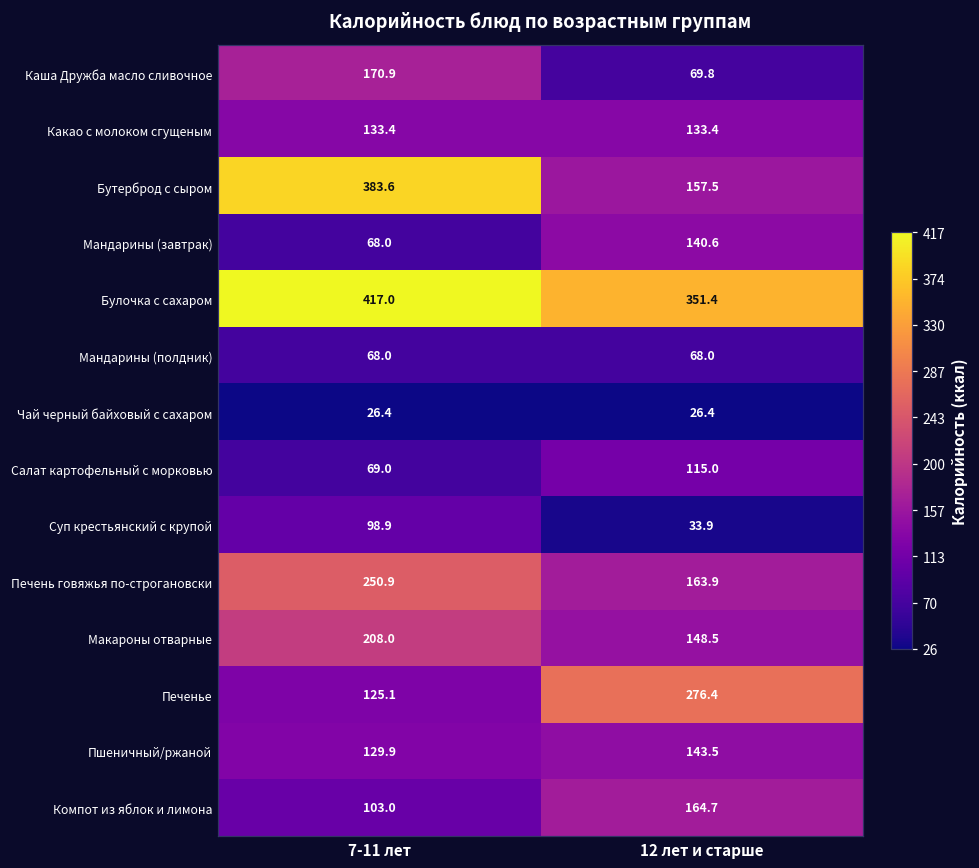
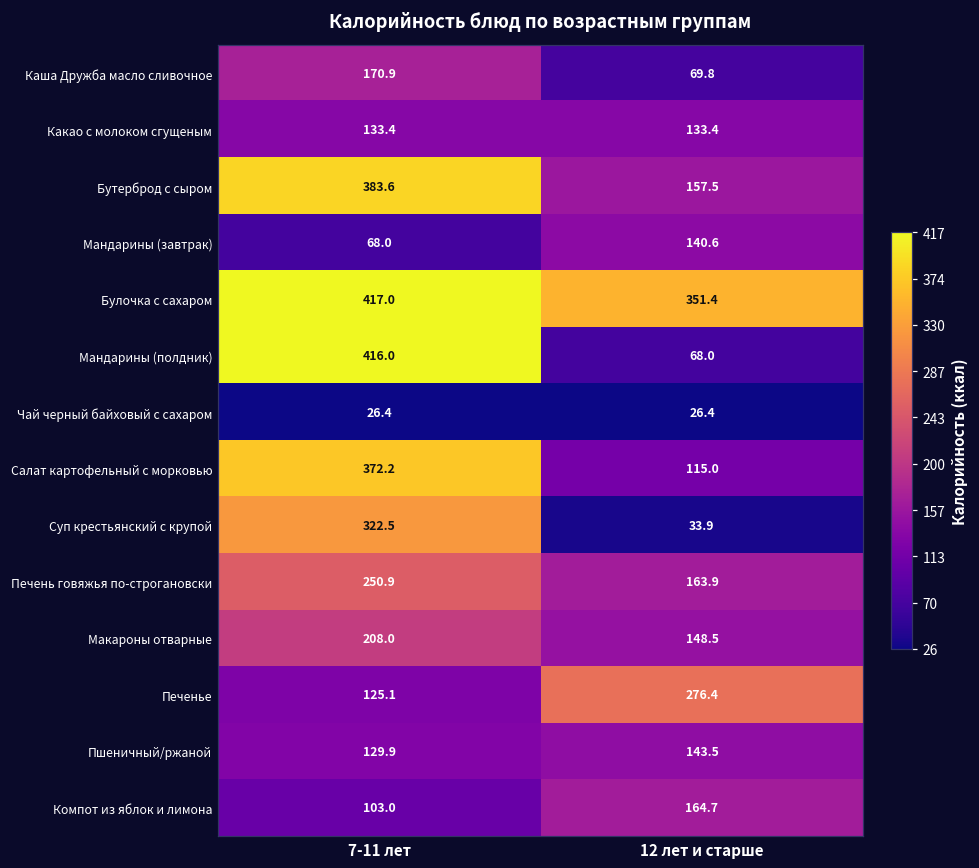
  {
    "Каша Дружба масло сливочное": {
      "7-11 лет": 170.9,
      "12 лет и старше": 69.8
    },
    "Какао с молоком сгущеным": {
      "7-11 лет": 133.4,
      "12 лет и старше": 133.4
    },
    "Бутерброд с сыром": {
      "7-11 лет": 383.6,
      "12 лет и старше": 157.5
    },
    "Мандарины (завтрак)": {
      "7-11 лет": 68.0,
      "12 лет и старше": 140.6
    },
    "Булочка с сахаром": {
      "7-11 лет": 417.0,
      "12 лет и старше": 351.4
    },
    "Мандарины (полдник)": {
-     "7-11 лет": 68.0,
+     "7-11 лет": 416.0,
      "12 лет и старше": 68.0
    },
    "Чай черный байховый с сахаром": {
      "7-11 лет": 26.4,
      "12 лет и старше": 26.4
    },
    "Салат картофельный с морковью": {
-     "7-11 лет": 69.0,
+     "7-11 лет": 372.2,
      "12 лет и старше": 115.0
    },
    "Суп крестьянский с крупой": {
-     "7-11 лет": 98.9,
+     "7-11 лет": 322.5,
      "12 лет и старше": 33.9
    },
    "Печень говяжья по-строгановски": {
      "7-11 лет": 250.9,
      "12 лет и старше": 163.9
    },
    "Макароны отварные": {
      "7-11 лет": 208.0,
      "12 лет и старше": 148.5
    },
    "Печенье": {
      "7-11 лет": 125.1,
      "12 лет и старше": 276.4
    },
    "Пшеничный/ржаной": {
      "7-11 лет": 129.9,
      "12 лет и старше": 143.5
    },
    "Компот из яблок и лимона": {
      "7-11 лет": 103.0,
      "12 лет и старше": 164.7
    }
  }
